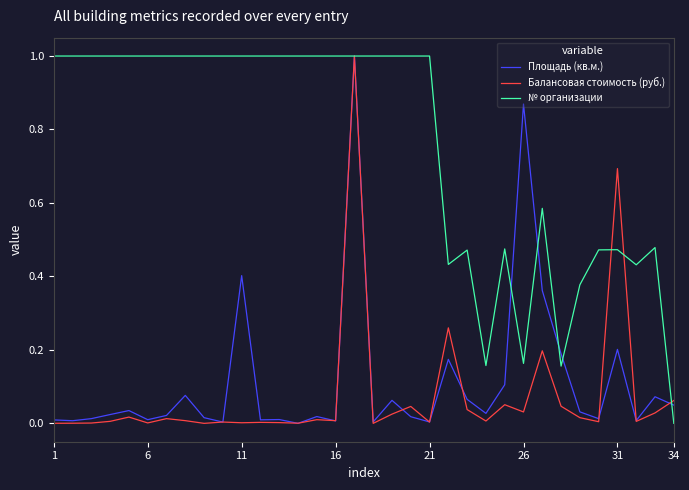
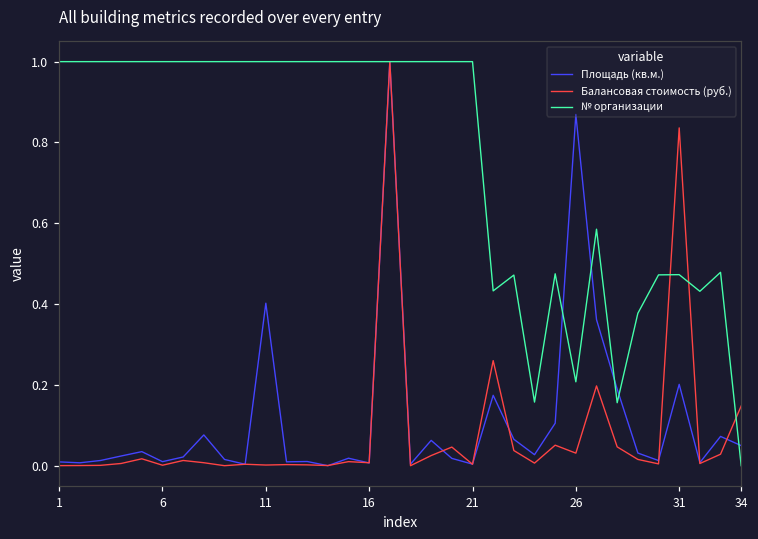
  {
    "Площадь (кв.м.)": {
      "1": 0.01,
      "6": 0.01,
      "11": 0.40,
      "31": 0.20,
      "34": 0.05
    },
    "Балансовая стоимость (руб.)": {
      "1": 0.00,
      "6": 0.00,
      "11": 0.00,
      "26": 0.03,
-     "31": 0.69,
-     "34": 0.06
+     "31": 0.84,
+     "34": 0.15
    },
    "№ организации": {
      "1": 1.00,
      "6": 1.00,
      "11": 1.00,
      "16": 1.00,
      "21": 1.00,
-     "26": 0.16,
+     "26": 0.21,
      "31": 0.47,
      "34": 0.00
    }
  }
